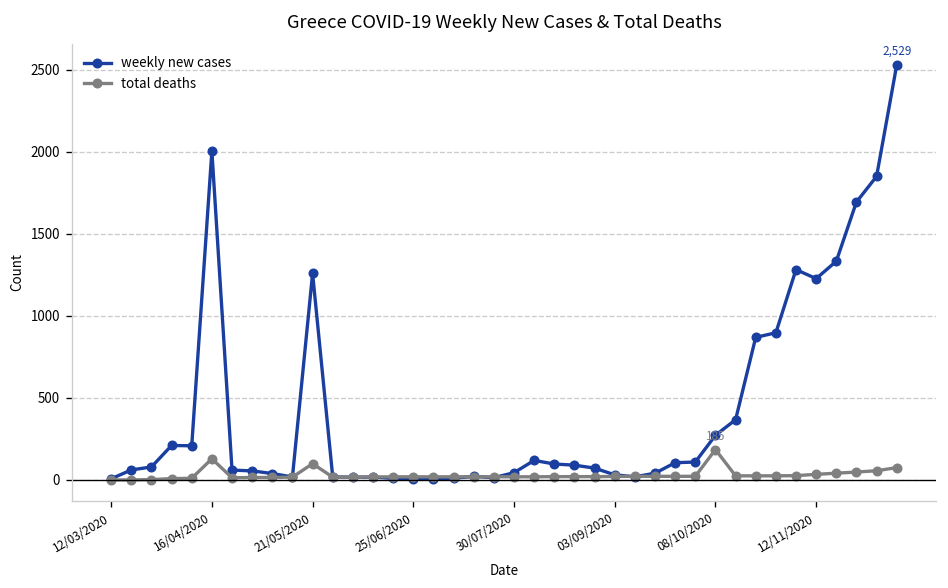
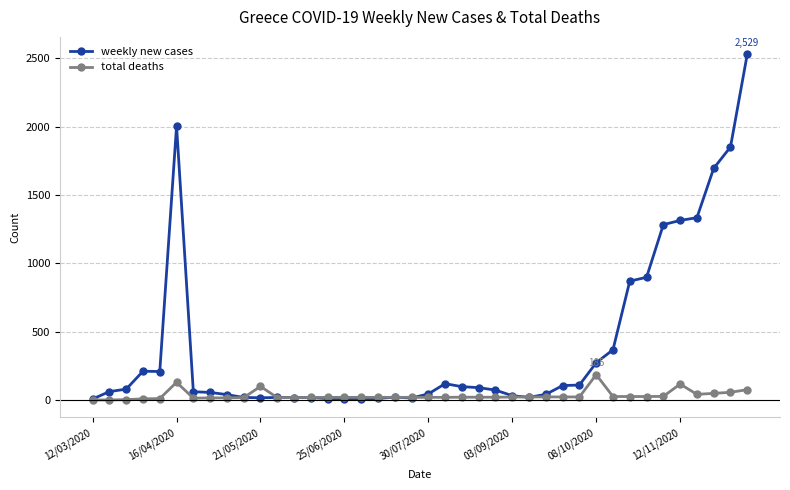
  {
    "weekly new cases": {
      "16/04/2020": 2000,
-     "21/05/2020": 1260,
+     "21/05/2020": 20,
      "30/07/2020": 40,
-     "12/11/2020": 1230
+     "12/11/2020": 1310
    },
    "total deaths": {
      "16/04/2020": 130,
      "21/05/2020": 100,
      "30/07/2020": 20,
-     "12/11/2020": 30
+     "12/11/2020": 120
    }
  }
